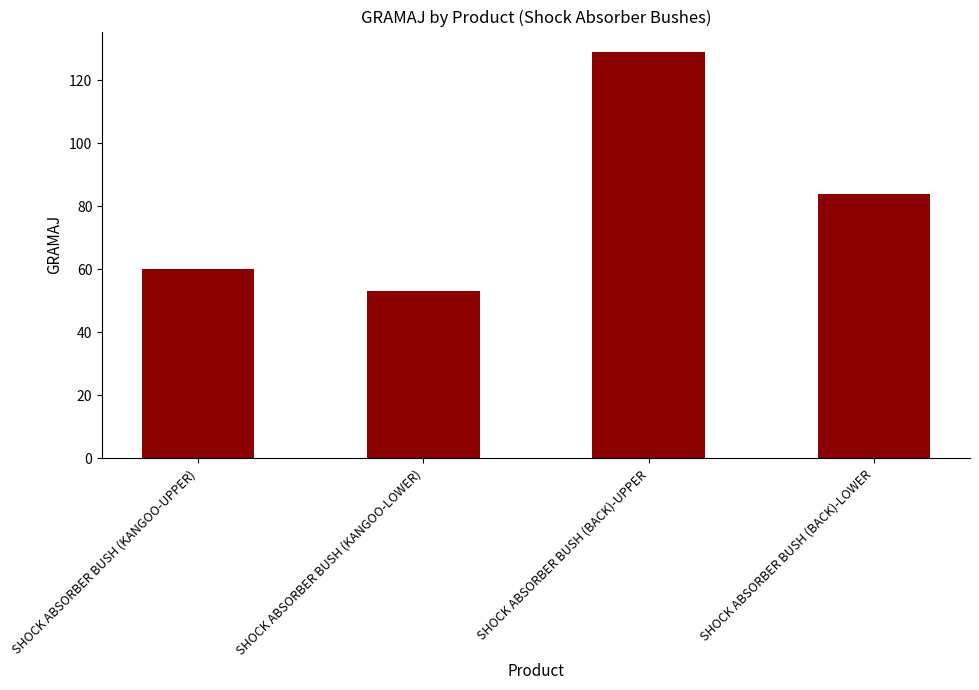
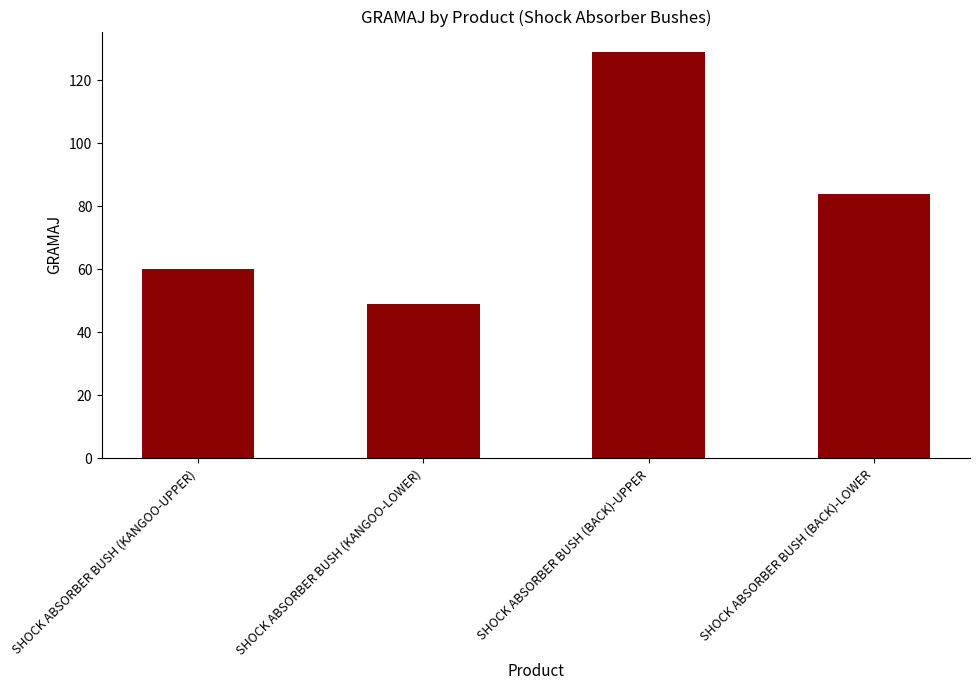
  {
    "SHOCK ABSORBER BUSH (KANGOO-UPPER)": 60,
-   "SHOCK ABSORBER BUSH (KANGOO-LOWER)": 53,
+   "SHOCK ABSORBER BUSH (KANGOO-LOWER)": 49,
    "SHOCK ABSORBER BUSH (BACK)-UPPER": 129,
    "SHOCK ABSORBER BUSH (BACK)-LOWER": 84
  }
